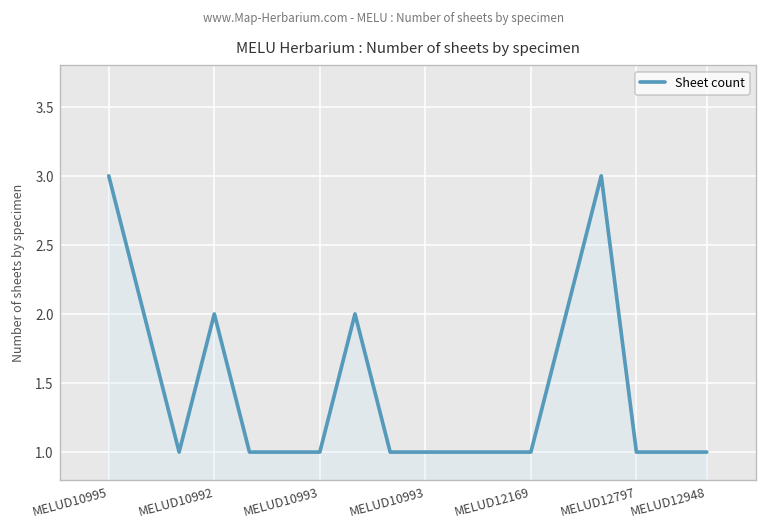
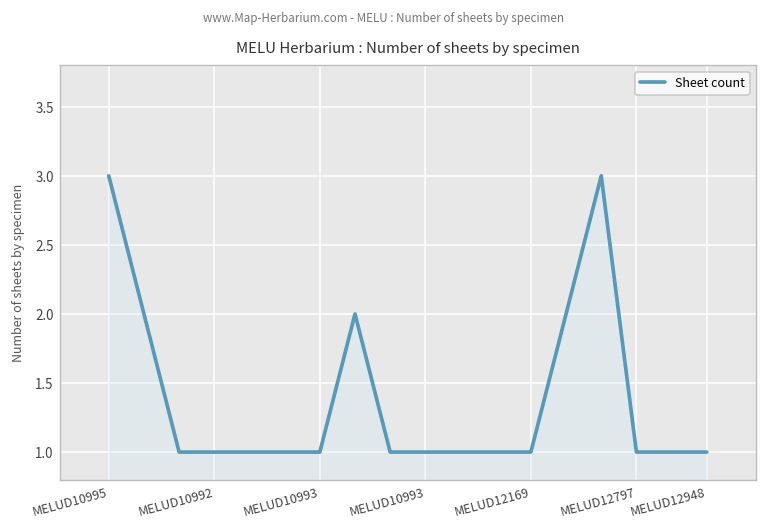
  {
    "MELUD10995": 3,
-   "MELUD10992": 2,
+   "MELUD10992": 1,
    "MELUD12169": 1,
    "MELUD12797": 1,
    "MELUD12948": 1
  }
